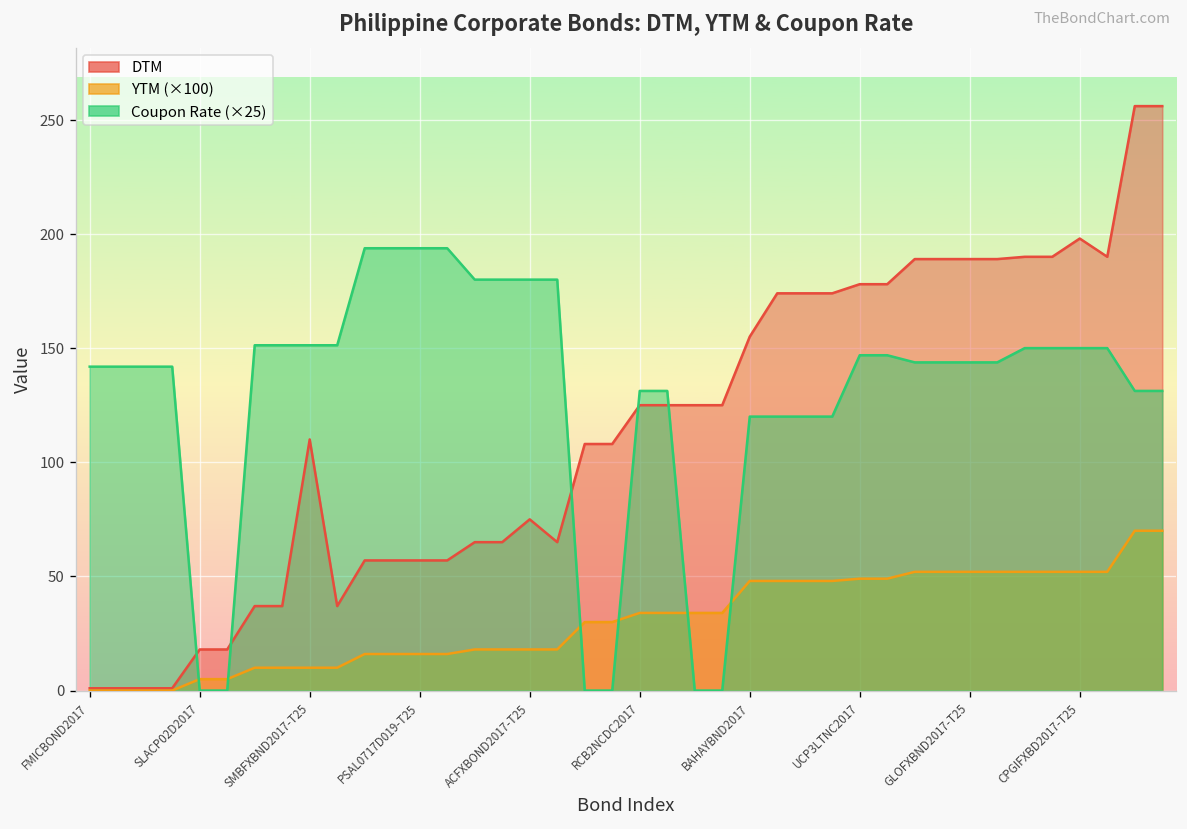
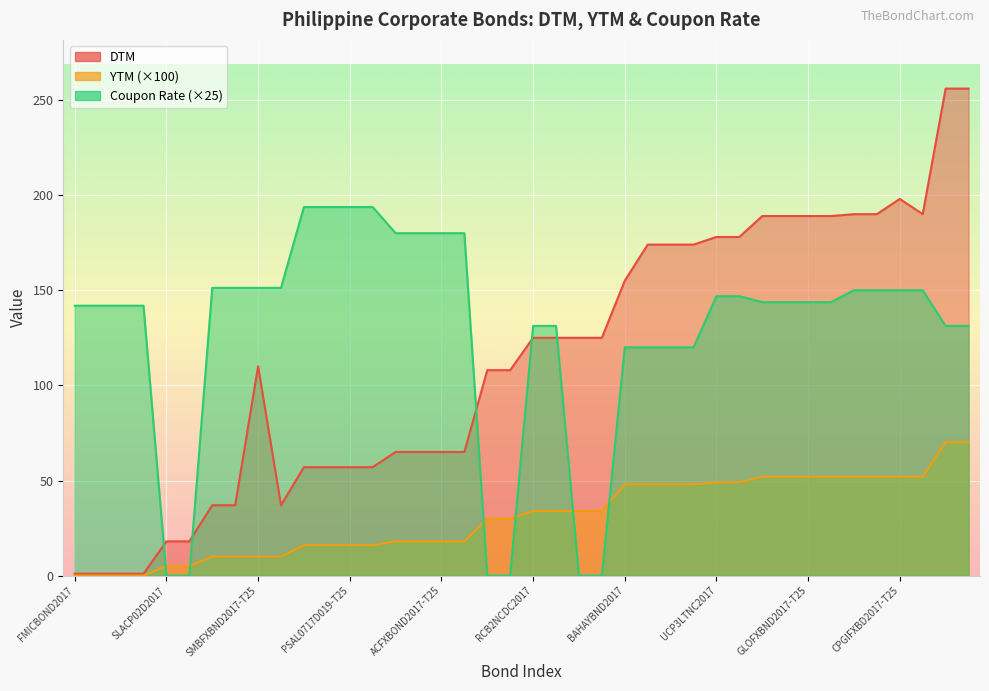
  {
    "DTM": {
      "SLACP02D2017": 18,
      "SMBFXBND2017-T25": 110,
      "PSAL0717D019-T25": 57,
-     "ACFXBOND2017-T25": 75,
+     "ACFXBOND2017-T25": 65,
      "RCB2NCDC2017": 125,
      "BAHAYBND2017": 155,
      "UCP3LTNC2017": 178,
      "GLOFXBND2017-T25": 189,
      "CPGIFXBD2017-T25": 198
    }
  }
